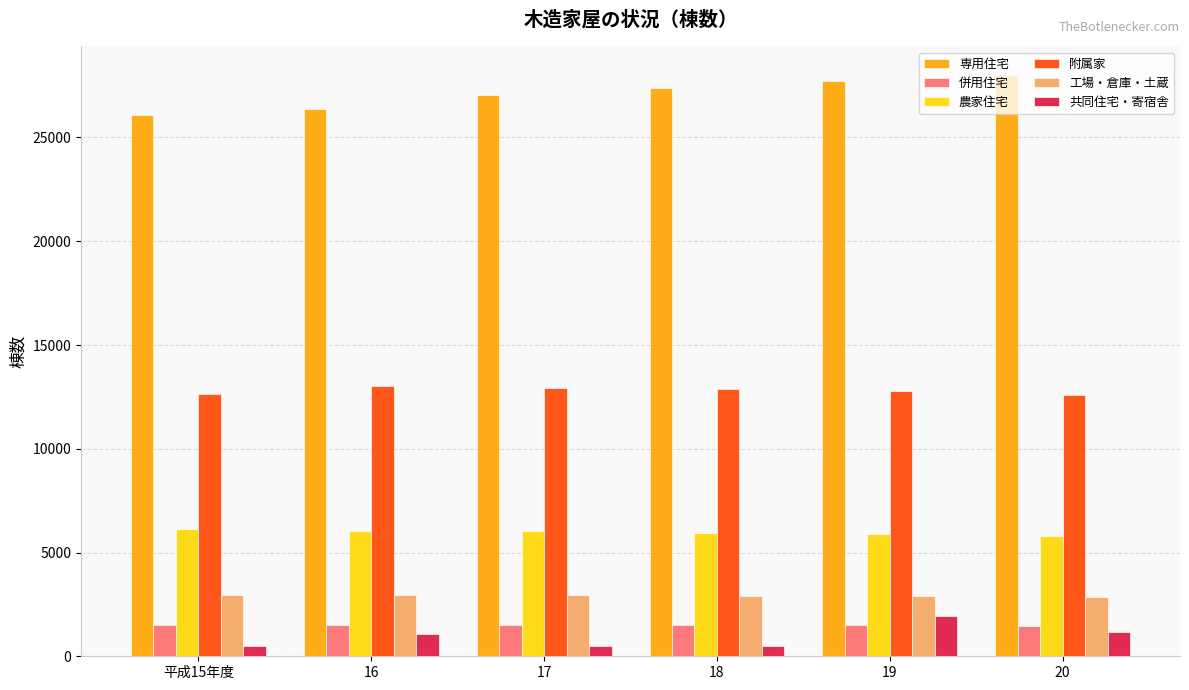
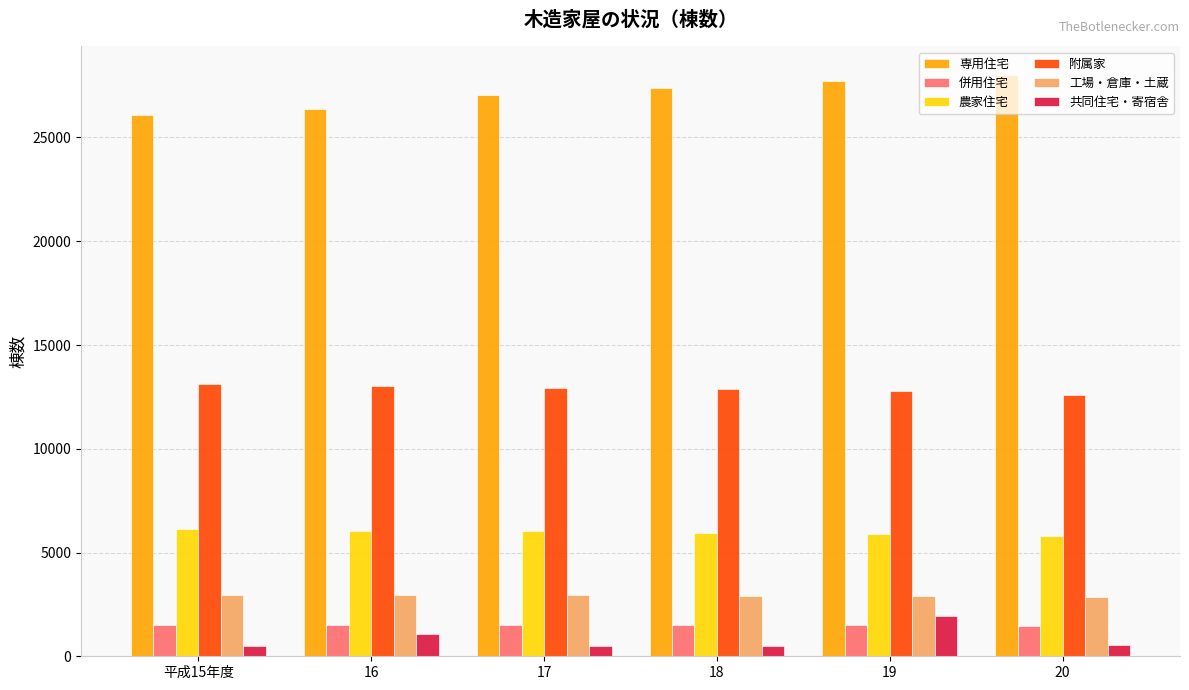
  {
    "附属家": {
-     "平成15年度": 12600,
+     "平成15年度": 13100,
      "16": 13000,
      "17": 12900,
      "18": 12900,
      "19": 12800,
      "20": 12600
    },
    "共同住宅・寄宿舎": {
      "平成15年度": 500,
      "16": 1100,
      "17": 500,
      "18": 500,
      "19": 1900,
-     "20": 1100
+     "20": 600
    }
  }
